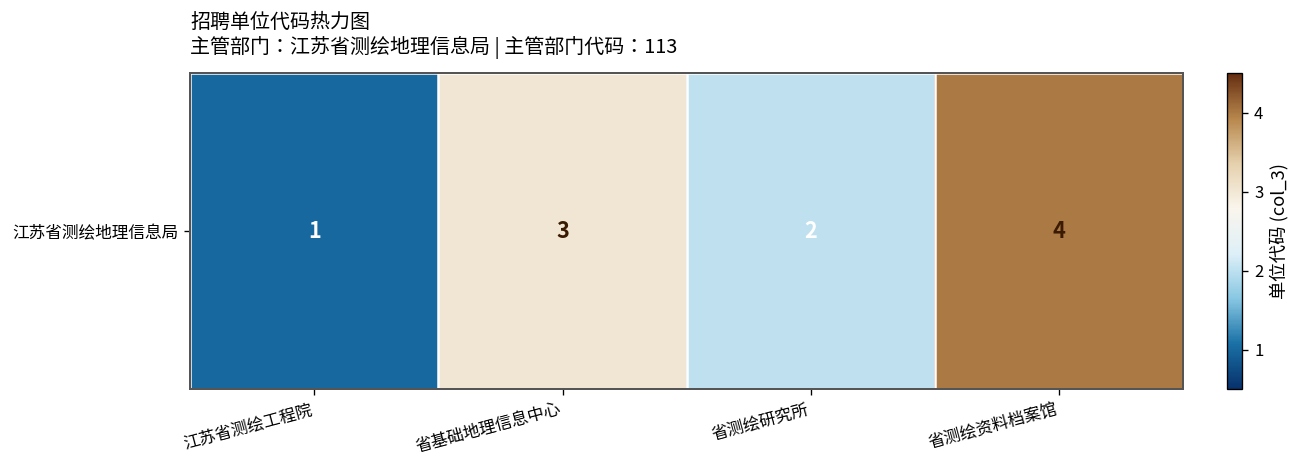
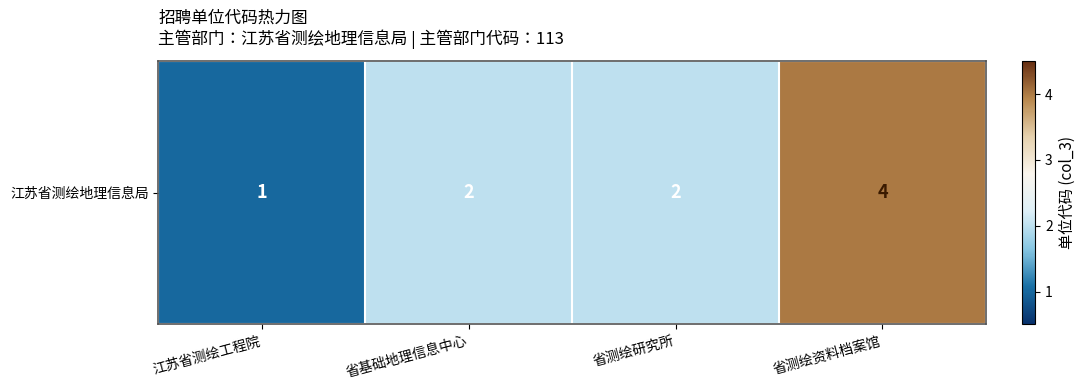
  {
    "江苏省测绘地理信息局": {
      "江苏省测绘工程院": 1,
-     "省基础地理信息中心": 3,
+     "省基础地理信息中心": 2,
      "省测绘研究所": 2,
      "省测绘资料档案馆": 4
    }
  }
